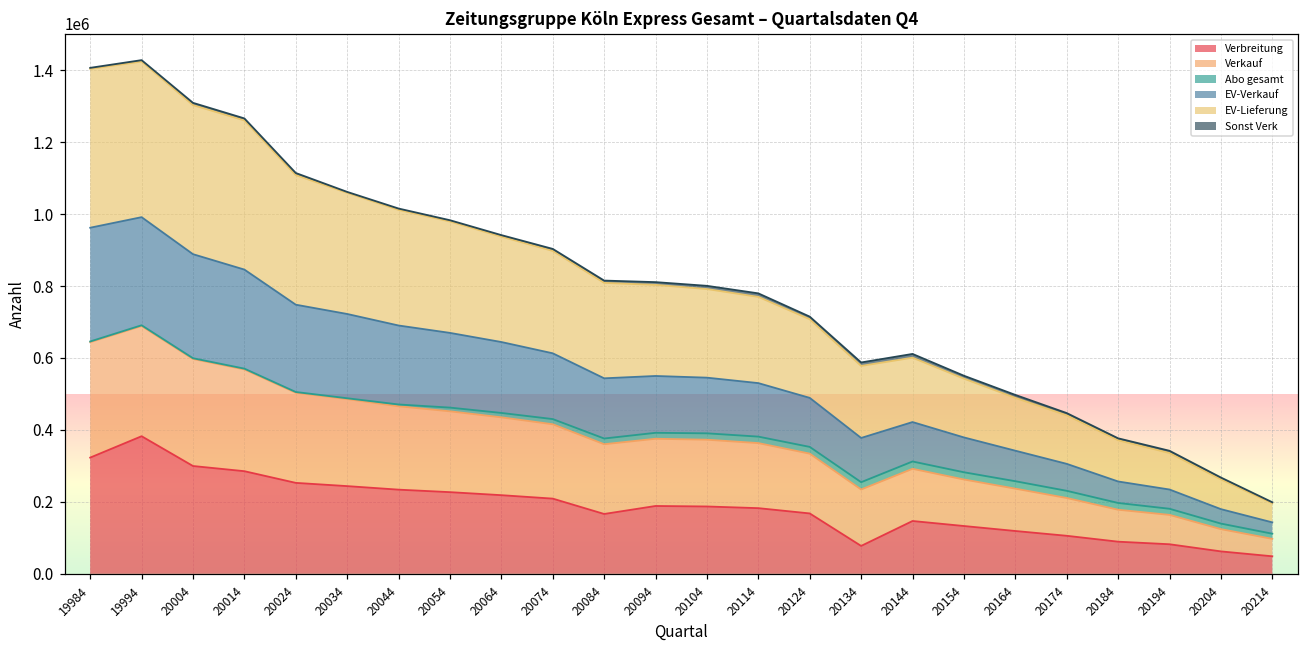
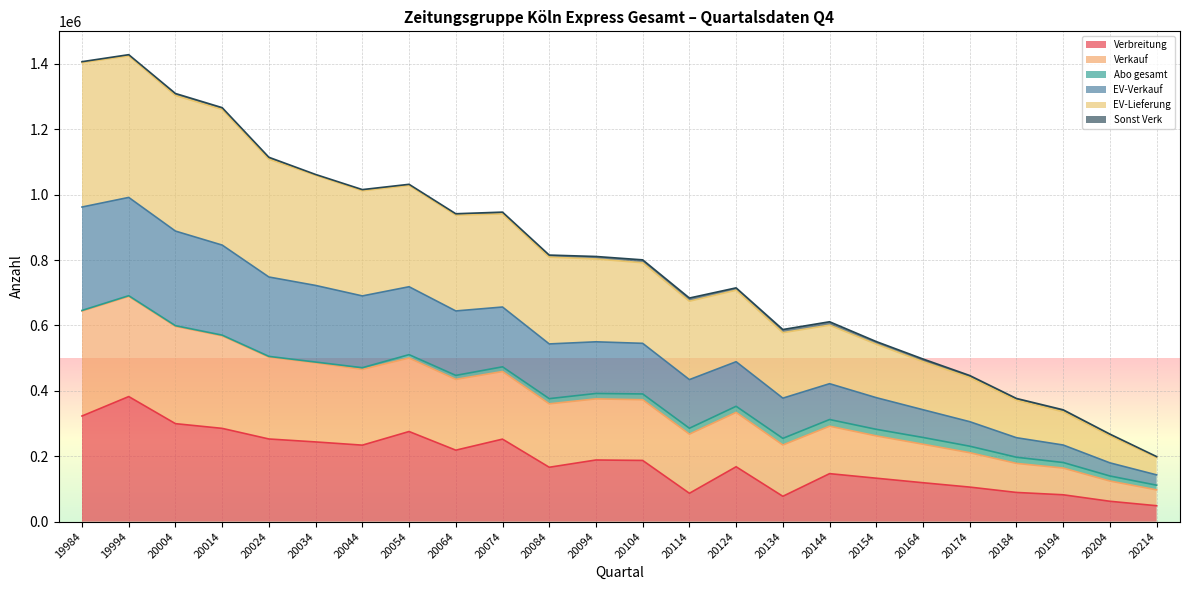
  {
    "Verbreitung": {
      "19984": 320000,
      "19994": 380000,
      "20004": 300000,
      "20014": 290000,
      "20024": 250000,
      "20034": 240000,
      "20044": 230000,
-     "20054": 230000,
+     "20054": 280000,
      "20064": 220000,
-     "20074": 210000,
+     "20074": 250000,
      "20084": 170000,
      "20094": 190000,
      "20104": 190000,
-     "20114": 180000,
+     "20114": 90000,
      "20124": 170000,
      "20134": 80000,
      "20144": 150000,
      "20154": 130000,
      "20164": 120000,
      "20174": 110000,
      "20184": 90000,
      "20194": 80000,
      "20204": 60000,
      "20214": 50000
    },
    "Sonst Verk": {
      "20104": 10000,
      "20114": 10000,
      "20134": 10000,
      "20144": 10000,
      "20154": 10000,
      "20164": 10000
    }
  }
